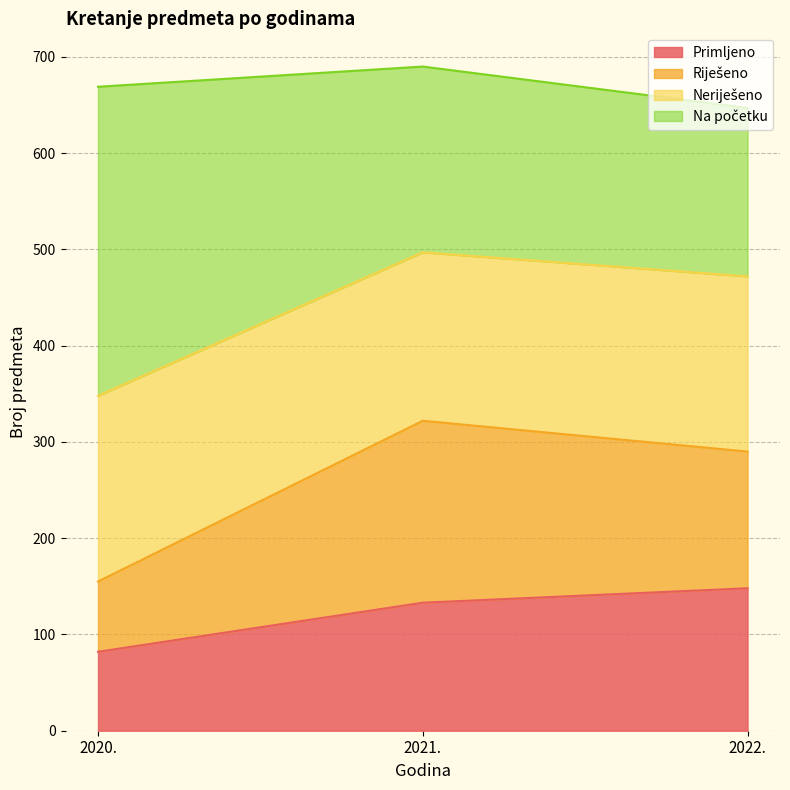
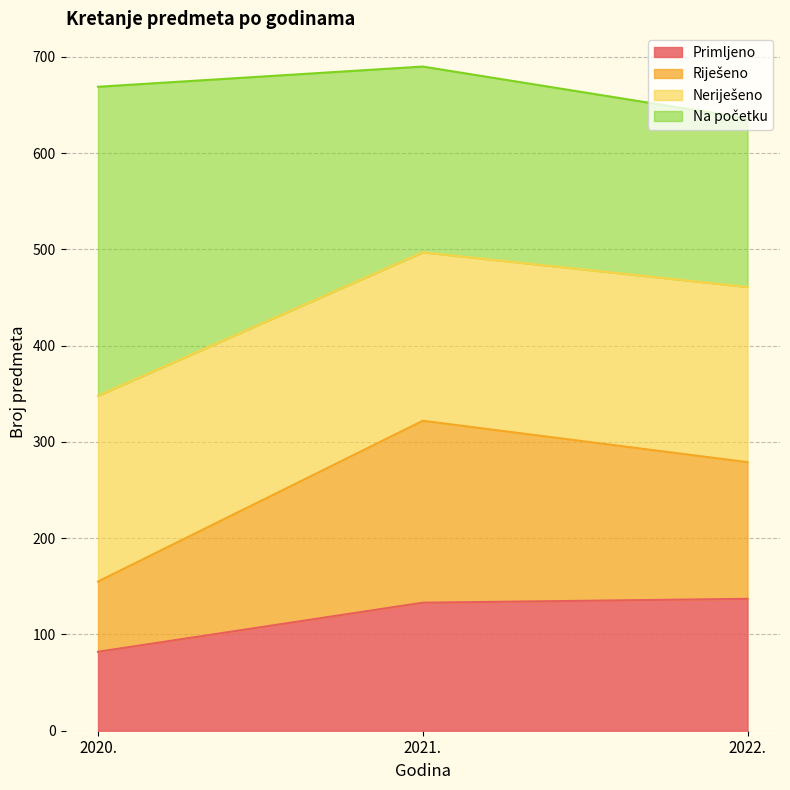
  {
    "Primljeno": {
      "2020.": 80,
      "2021.": 130,
-     "2022.": 150
+     "2022.": 140
    },
    "Na početku": {
      "2020.": 320,
      "2021.": 190
    }
  }
